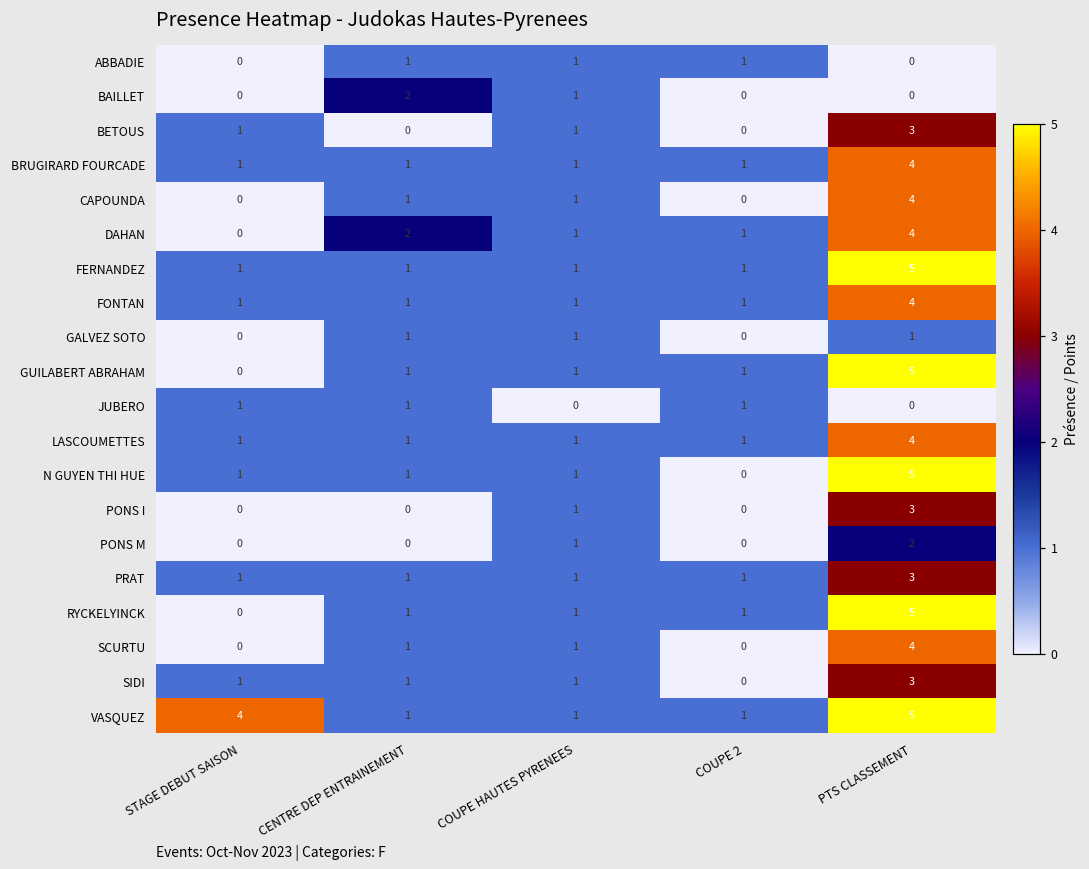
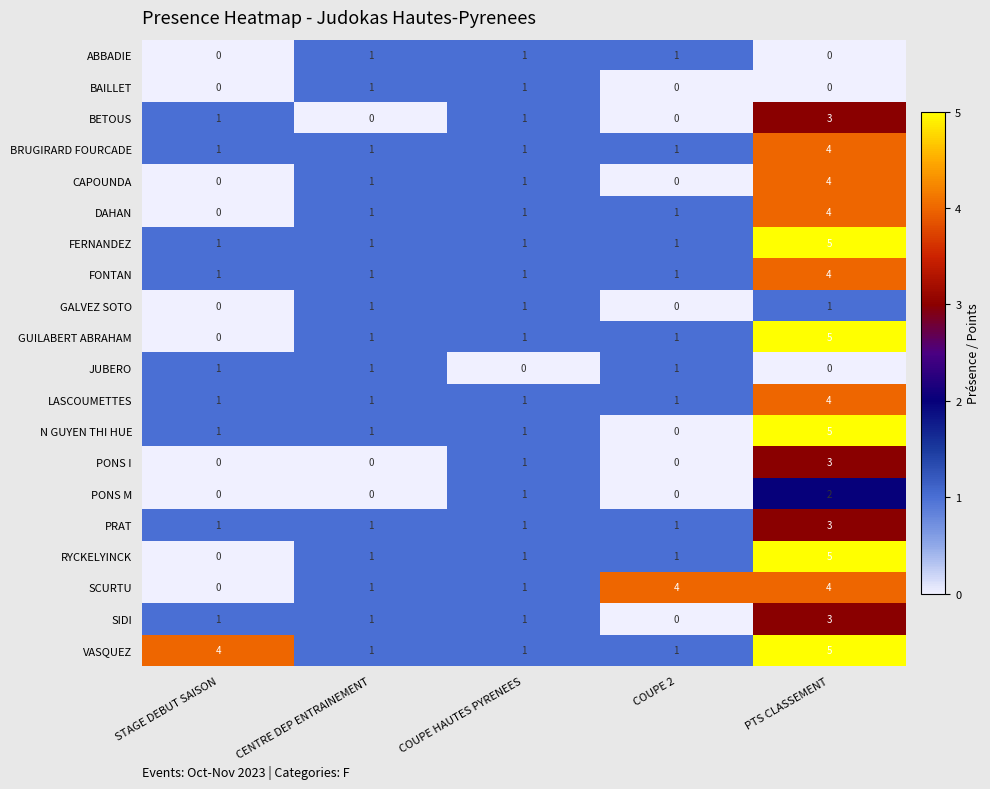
  {
    "ABBADIE": {
      "STAGE DEBUT SAISON": 0,
      "CENTRE DEP ENTRAINEMENT": 1,
      "COUPE HAUTES PYRENEES": 1,
      "COUPE 2": 1,
      "PTS CLASSEMENT": 0
    },
    "BAILLET": {
      "STAGE DEBUT SAISON": 0,
-     "CENTRE DEP ENTRAINEMENT": 2,
+     "CENTRE DEP ENTRAINEMENT": 1,
      "COUPE HAUTES PYRENEES": 1,
      "COUPE 2": 0,
      "PTS CLASSEMENT": 0
    },
    "BETOUS": {
      "STAGE DEBUT SAISON": 1,
      "CENTRE DEP ENTRAINEMENT": 0,
      "COUPE HAUTES PYRENEES": 1,
      "COUPE 2": 0,
      "PTS CLASSEMENT": 3
    },
    "BRUGIRARD FOURCADE": {
      "STAGE DEBUT SAISON": 1,
      "CENTRE DEP ENTRAINEMENT": 1,
      "COUPE HAUTES PYRENEES": 1,
      "COUPE 2": 1,
      "PTS CLASSEMENT": 4
    },
    "CAPOUNDA": {
      "STAGE DEBUT SAISON": 0,
      "CENTRE DEP ENTRAINEMENT": 1,
      "COUPE HAUTES PYRENEES": 1,
      "COUPE 2": 0,
      "PTS CLASSEMENT": 4
    },
    "DAHAN": {
      "STAGE DEBUT SAISON": 0,
-     "CENTRE DEP ENTRAINEMENT": 2,
+     "CENTRE DEP ENTRAINEMENT": 1,
      "COUPE HAUTES PYRENEES": 1,
      "COUPE 2": 1,
      "PTS CLASSEMENT": 4
    },
    "FERNANDEZ": {
      "STAGE DEBUT SAISON": 1,
      "CENTRE DEP ENTRAINEMENT": 1,
      "COUPE HAUTES PYRENEES": 1,
      "COUPE 2": 1,
      "PTS CLASSEMENT": 5
    },
    "FONTAN": {
      "STAGE DEBUT SAISON": 1,
      "CENTRE DEP ENTRAINEMENT": 1,
      "COUPE HAUTES PYRENEES": 1,
      "COUPE 2": 1,
      "PTS CLASSEMENT": 4
    },
    "GALVEZ SOTO": {
      "STAGE DEBUT SAISON": 0,
      "CENTRE DEP ENTRAINEMENT": 1,
      "COUPE HAUTES PYRENEES": 1,
      "COUPE 2": 0,
      "PTS CLASSEMENT": 1
    },
    "GUILABERT ABRAHAM": {
      "STAGE DEBUT SAISON": 0,
      "CENTRE DEP ENTRAINEMENT": 1,
      "COUPE HAUTES PYRENEES": 1,
      "COUPE 2": 1,
      "PTS CLASSEMENT": 5
    },
    "JUBERO": {
      "STAGE DEBUT SAISON": 1,
      "CENTRE DEP ENTRAINEMENT": 1,
      "COUPE HAUTES PYRENEES": 0,
      "COUPE 2": 1,
      "PTS CLASSEMENT": 0
    },
    "LASCOUMETTES": {
      "STAGE DEBUT SAISON": 1,
      "CENTRE DEP ENTRAINEMENT": 1,
      "COUPE HAUTES PYRENEES": 1,
      "COUPE 2": 1,
      "PTS CLASSEMENT": 4
    },
    "N GUYEN THI HUE": {
      "STAGE DEBUT SAISON": 1,
      "CENTRE DEP ENTRAINEMENT": 1,
      "COUPE HAUTES PYRENEES": 1,
      "COUPE 2": 0,
      "PTS CLASSEMENT": 5
    },
    "PONS I": {
      "STAGE DEBUT SAISON": 0,
      "CENTRE DEP ENTRAINEMENT": 0,
      "COUPE HAUTES PYRENEES": 1,
      "COUPE 2": 0,
      "PTS CLASSEMENT": 3
    },
    "PONS M": {
      "STAGE DEBUT SAISON": 0,
      "CENTRE DEP ENTRAINEMENT": 0,
      "COUPE HAUTES PYRENEES": 1,
      "COUPE 2": 0,
      "PTS CLASSEMENT": 2
    },
    "PRAT": {
      "STAGE DEBUT SAISON": 1,
      "CENTRE DEP ENTRAINEMENT": 1,
      "COUPE HAUTES PYRENEES": 1,
      "COUPE 2": 1,
      "PTS CLASSEMENT": 3
    },
    "RYCKELYINCK": {
      "STAGE DEBUT SAISON": 0,
      "CENTRE DEP ENTRAINEMENT": 1,
      "COUPE HAUTES PYRENEES": 1,
      "COUPE 2": 1,
      "PTS CLASSEMENT": 5
    },
    "SCURTU": {
      "STAGE DEBUT SAISON": 0,
      "CENTRE DEP ENTRAINEMENT": 1,
      "COUPE HAUTES PYRENEES": 1,
-     "COUPE 2": 0,
+     "COUPE 2": 4,
      "PTS CLASSEMENT": 4
    },
    "SIDI": {
      "STAGE DEBUT SAISON": 1,
      "CENTRE DEP ENTRAINEMENT": 1,
      "COUPE HAUTES PYRENEES": 1,
      "COUPE 2": 0,
      "PTS CLASSEMENT": 3
    },
    "VASQUEZ": {
      "STAGE DEBUT SAISON": 4,
      "CENTRE DEP ENTRAINEMENT": 1,
      "COUPE HAUTES PYRENEES": 1,
      "COUPE 2": 1,
      "PTS CLASSEMENT": 5
    }
  }
